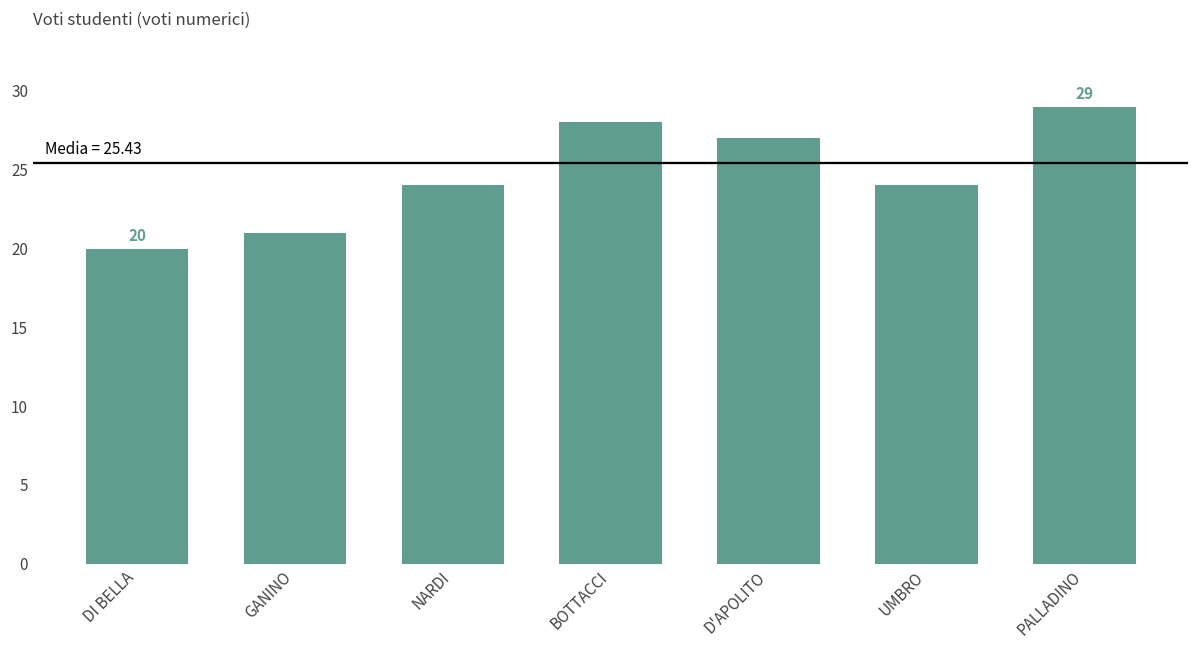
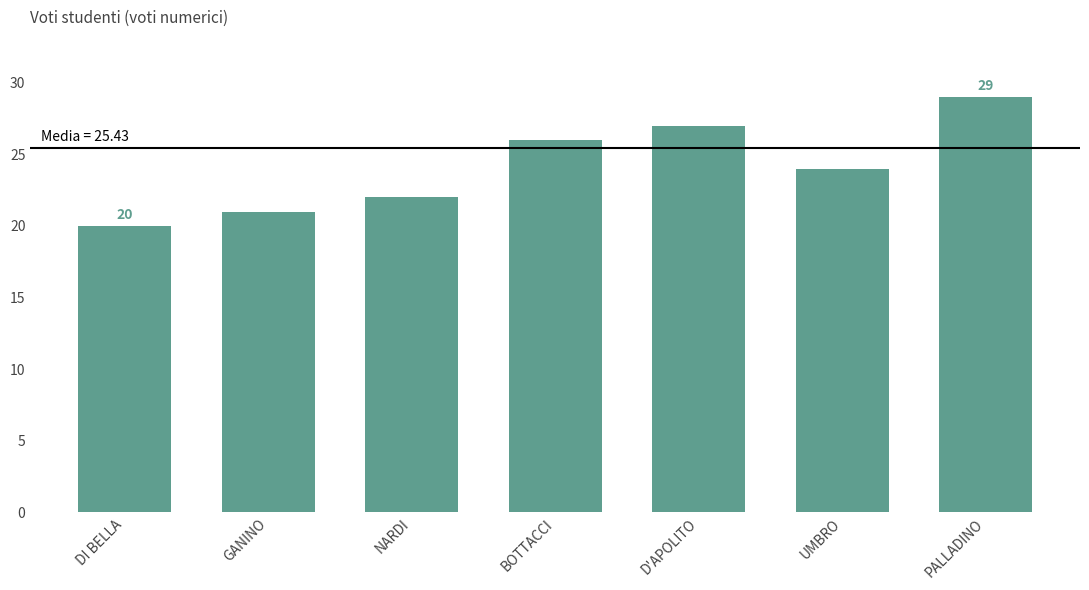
  {
    "GANINO": 21,
-   "NARDI": 24,
-   "BOTTACCI": 28,
+   "NARDI": 22,
+   "BOTTACCI": 26,
    "D'APOLITO": 27,
    "UMBRO": 24
  }
